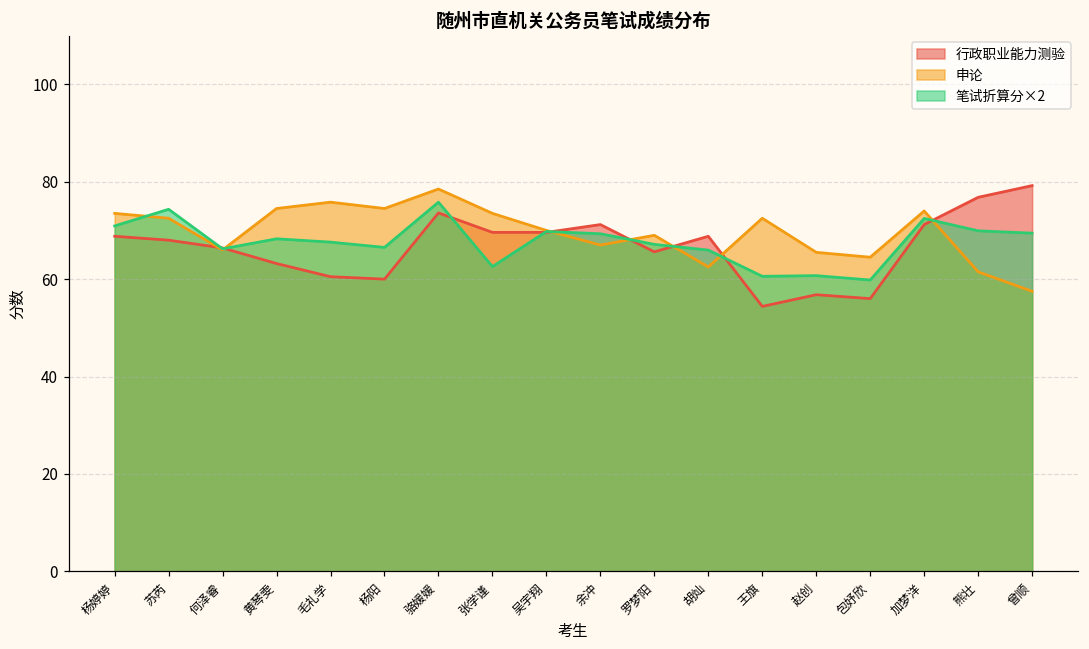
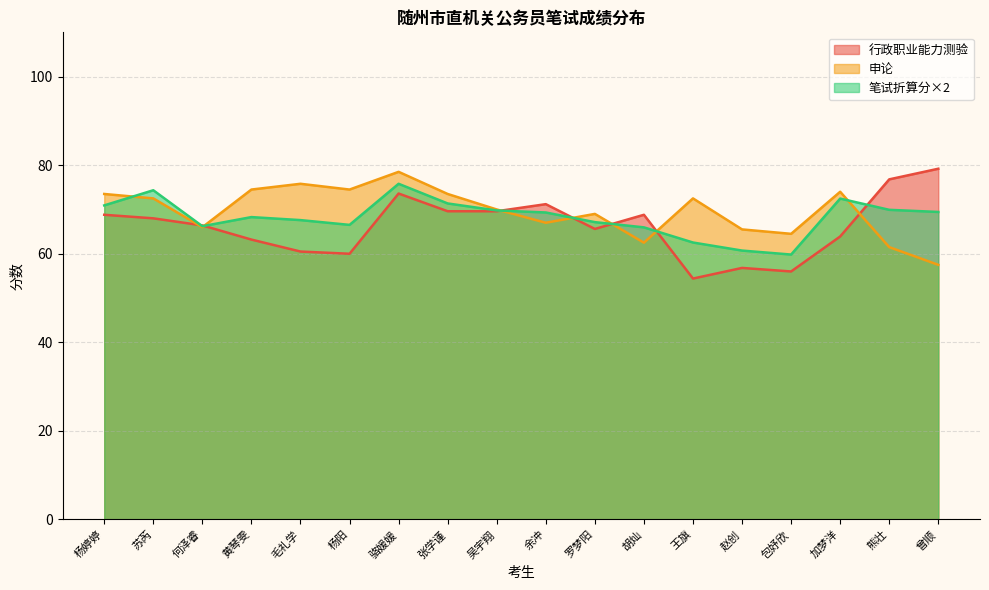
  {
    "行政职业能力测验": {
      "杨婷婷": 69,
      "苏芮": 68,
      "黄琴雯": 63,
      "毛礼学": 61,
      "杨阳": 60,
      "骆媛媛": 74,
      "张学谨": 70,
      "余冲": 71,
      "罗梦阳": 66,
      "胡灿": 69,
      "王旗": 54,
      "赵创": 57,
      "包妤欣": 56,
-     "加梦洋": 71,
+     "加梦洋": 64,
      "熊壮": 77,
      "曾顺": 79
    },
    "申论": {
      "杨婷婷": 74,
      "苏芮": 73,
      "黄琴雯": 75,
      "毛礼学": 76,
      "杨阳": 75,
      "骆媛媛": 79,
      "张学谨": 74,
      "余冲": 67,
      "罗梦阳": 69,
      "胡灿": 63,
      "王旗": 73,
      "赵创": 66,
      "包妤欣": 65,
      "加梦洋": 74,
      "熊壮": 62,
      "曾顺": 58
    },
    "笔试折算分×2": {
      "杨婷婷": 71,
      "苏芮": 74,
      "黄琴雯": 68,
      "毛礼学": 68,
      "杨阳": 67,
      "骆媛媛": 76,
-     "张学谨": 63,
+     "张学谨": 71,
      "余冲": 69,
      "罗梦阳": 67,
      "胡灿": 66,
-     "王旗": 61,
+     "王旗": 63,
      "赵创": 61,
      "包妤欣": 60,
      "加梦洋": 72,
      "熊壮": 70,
      "曾顺": 69
    }
  }
